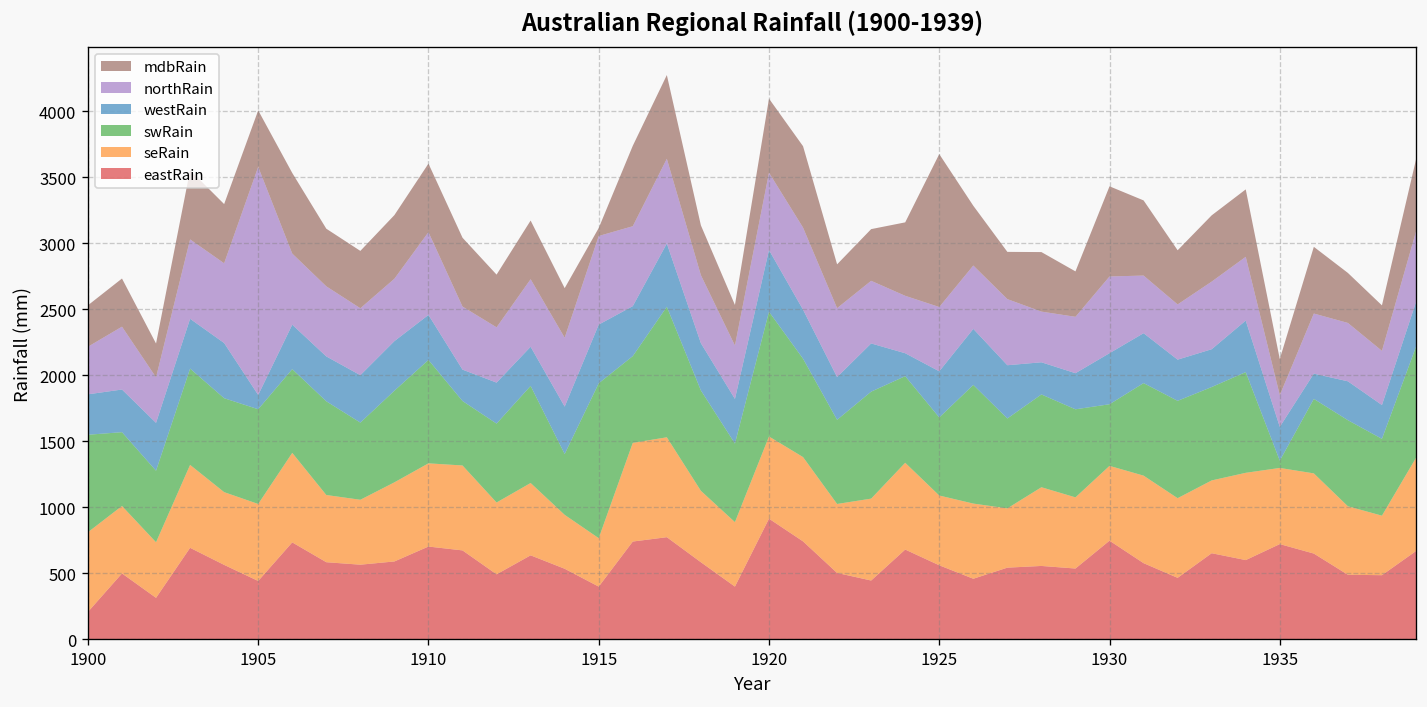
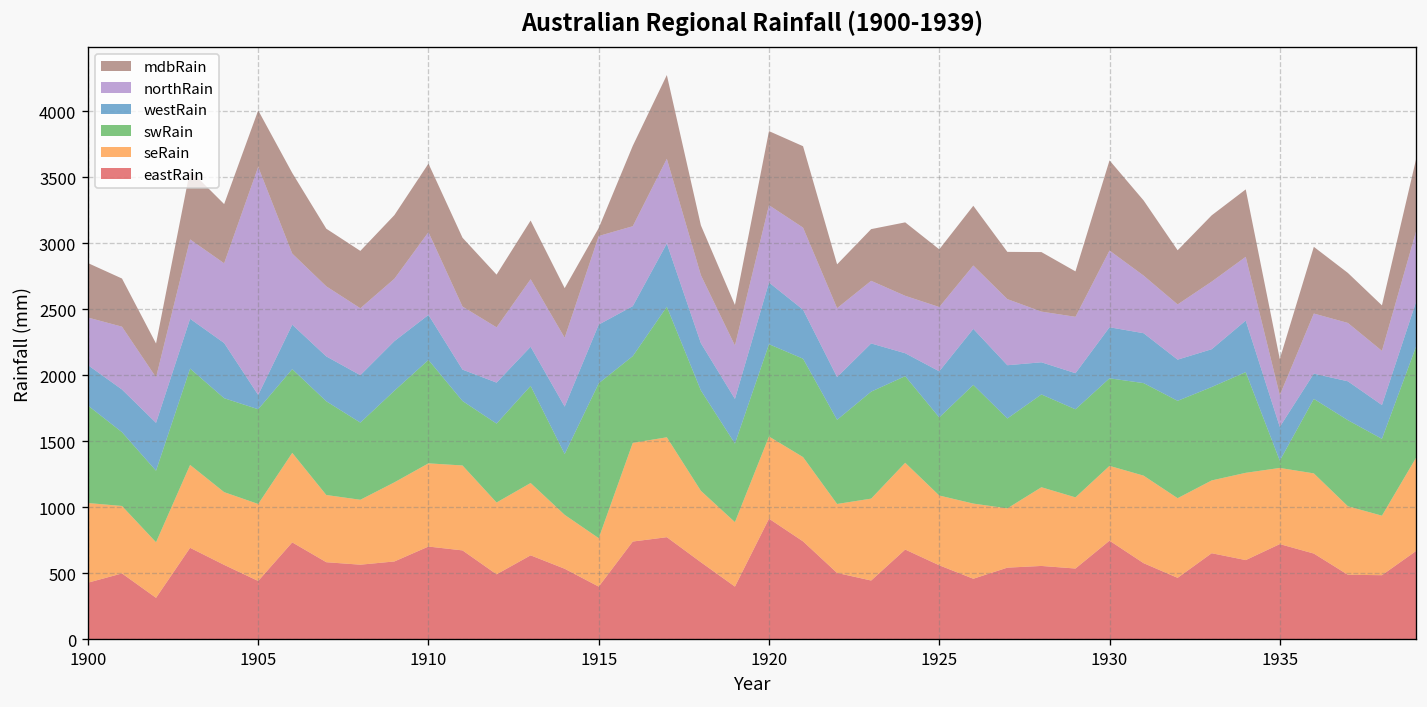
  {
    "eastRain": {
-     "1900": 210,
+     "1900": 430,
      "1905": 440,
      "1910": 700,
      "1915": 400,
      "1920": 910,
      "1925": 560,
      "1930": 750,
      "1935": 720
    },
    "seRain": {
      "1900": 600,
      "1905": 580,
      "1910": 630,
      "1915": 370,
      "1920": 620,
      "1925": 530,
      "1930": 570,
      "1935": 580
    },
    "swRain": {
      "1900": 740,
      "1905": 720,
      "1910": 780,
      "1915": 1170,
-     "1920": 940,
+     "1920": 700,
      "1925": 590,
-     "1930": 470,
+     "1930": 660,
      "1935": 60
    },
    "westRain": {
      "1900": 310,
      "1905": 110,
      "1910": 340,
      "1915": 440,
      "1920": 470,
      "1925": 350,
      "1930": 390,
      "1935": 260
    },
    "northRain": {
      "1900": 360,
      "1905": 1730,
      "1910": 630,
      "1915": 670,
      "1920": 590,
      "1925": 490,
      "1930": 580,
      "1935": 240
    },
    "mdbRain": {
-     "1900": 310,
+     "1900": 410,
      "1905": 430,
      "1910": 520,
      "1915": 60,
      "1920": 560,
-     "1925": 1160,
+     "1925": 440,
      "1930": 680,
      "1935": 270
    }
  }
